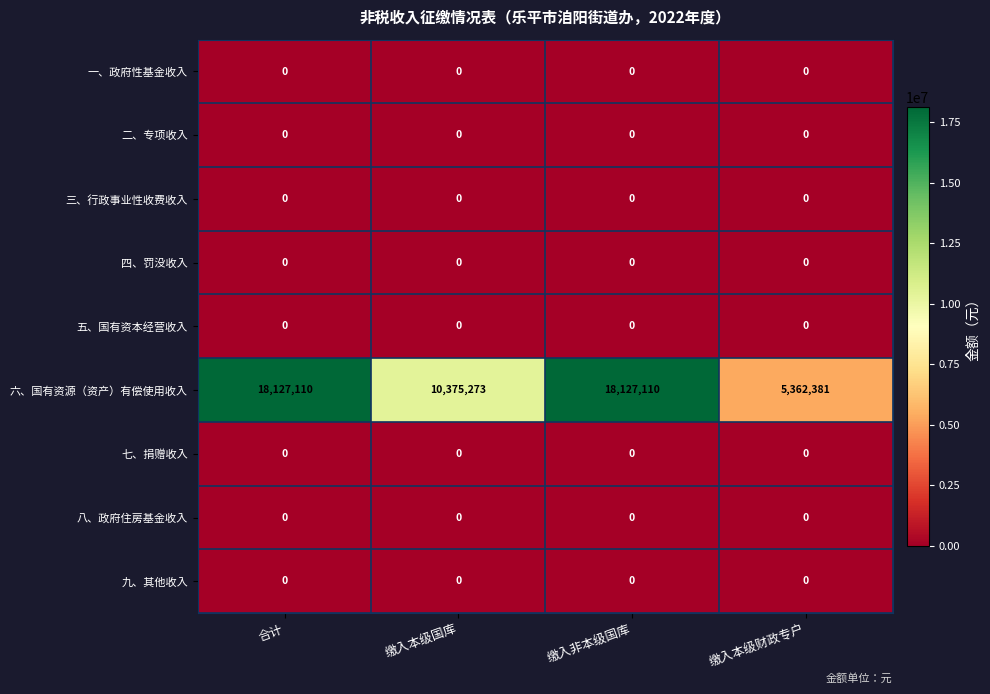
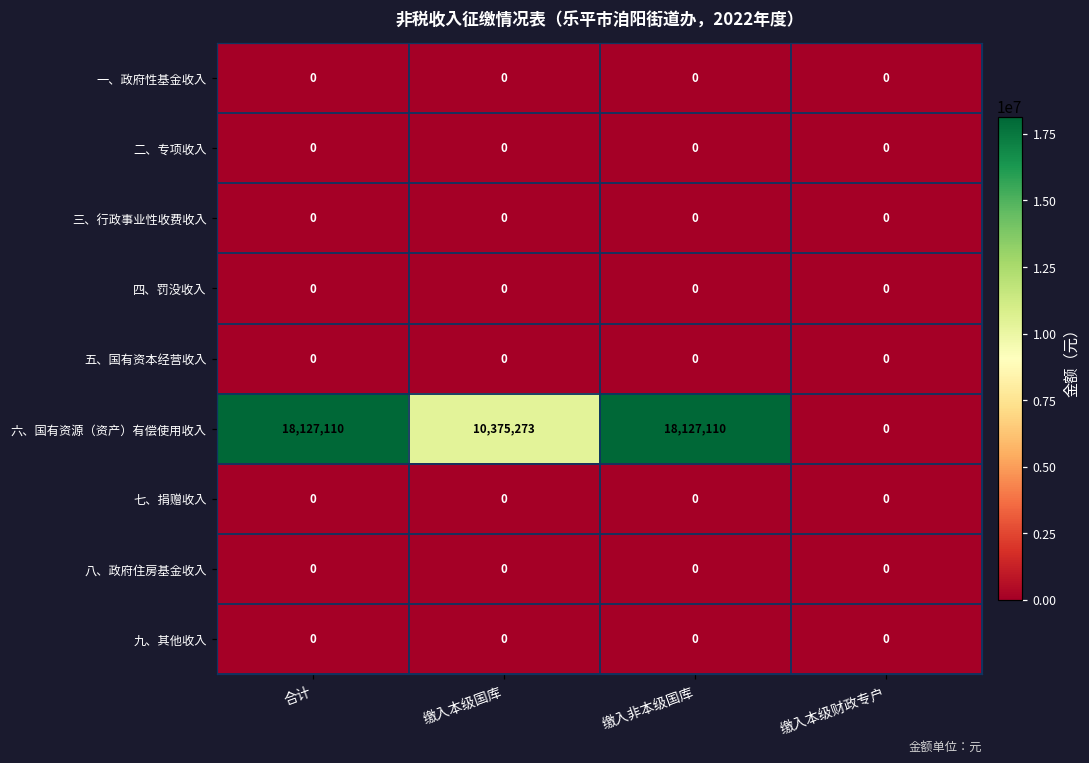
  {
    "一、政府性基金收入": {
      "合计": "0",
      "缴入本级国库": "0",
      "缴入非本级国库": "0",
      "缴入本级财政专户": "0"
    },
    "二、专项收入": {
      "合计": "0",
      "缴入本级国库": "0",
      "缴入非本级国库": "0",
      "缴入本级财政专户": "0"
    },
    "三、行政事业性收费收入": {
      "合计": "0",
      "缴入本级国库": "0",
      "缴入非本级国库": "0",
      "缴入本级财政专户": "0"
    },
    "四、罚没收入": {
      "合计": "0",
      "缴入本级国库": "0",
      "缴入非本级国库": "0",
      "缴入本级财政专户": "0"
    },
    "五、国有资本经营收入": {
      "合计": "0",
      "缴入本级国库": "0",
      "缴入非本级国库": "0",
      "缴入本级财政专户": "0"
    },
    "六、国有资源（资产）有偿使用收入": {
      "合计": "18,127,110",
      "缴入本级国库": "10,375,273",
      "缴入非本级国库": "18,127,110",
-     "缴入本级财政专户": "5,362,381"
+     "缴入本级财政专户": "0"
    },
    "七、捐赠收入": {
      "合计": "0",
      "缴入本级国库": "0",
      "缴入非本级国库": "0",
      "缴入本级财政专户": "0"
    },
    "八、政府住房基金收入": {
      "合计": "0",
      "缴入本级国库": "0",
      "缴入非本级国库": "0",
      "缴入本级财政专户": "0"
    },
    "九、其他收入": {
      "合计": "0",
      "缴入本级国库": "0",
      "缴入非本级国库": "0",
      "缴入本级财政专户": "0"
    }
  }
